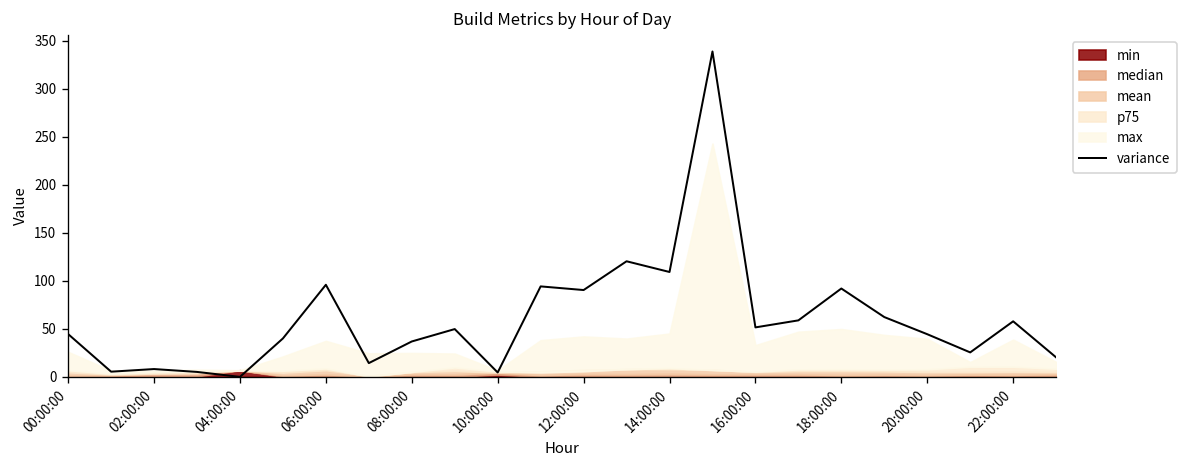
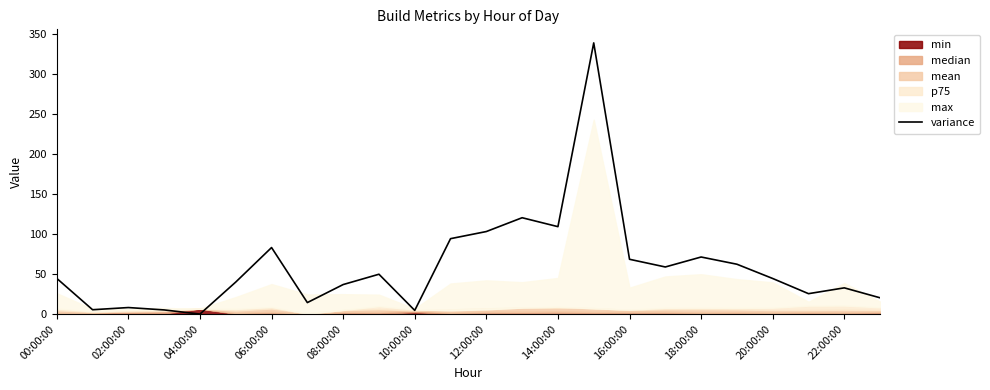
  {
    "variance": {
      "00:00:00": 40,
      "04:00:00": 0,
-     "06:00:00": 100,
+     "06:00:00": 80,
      "08:00:00": 40,
-     "12:00:00": 90,
+     "12:00:00": 100,
      "14:00:00": 110,
-     "16:00:00": 50,
-     "18:00:00": 90,
+     "16:00:00": 70,
+     "18:00:00": 70,
      "20:00:00": 40,
-     "22:00:00": 60
+     "22:00:00": 30
    }
  }
